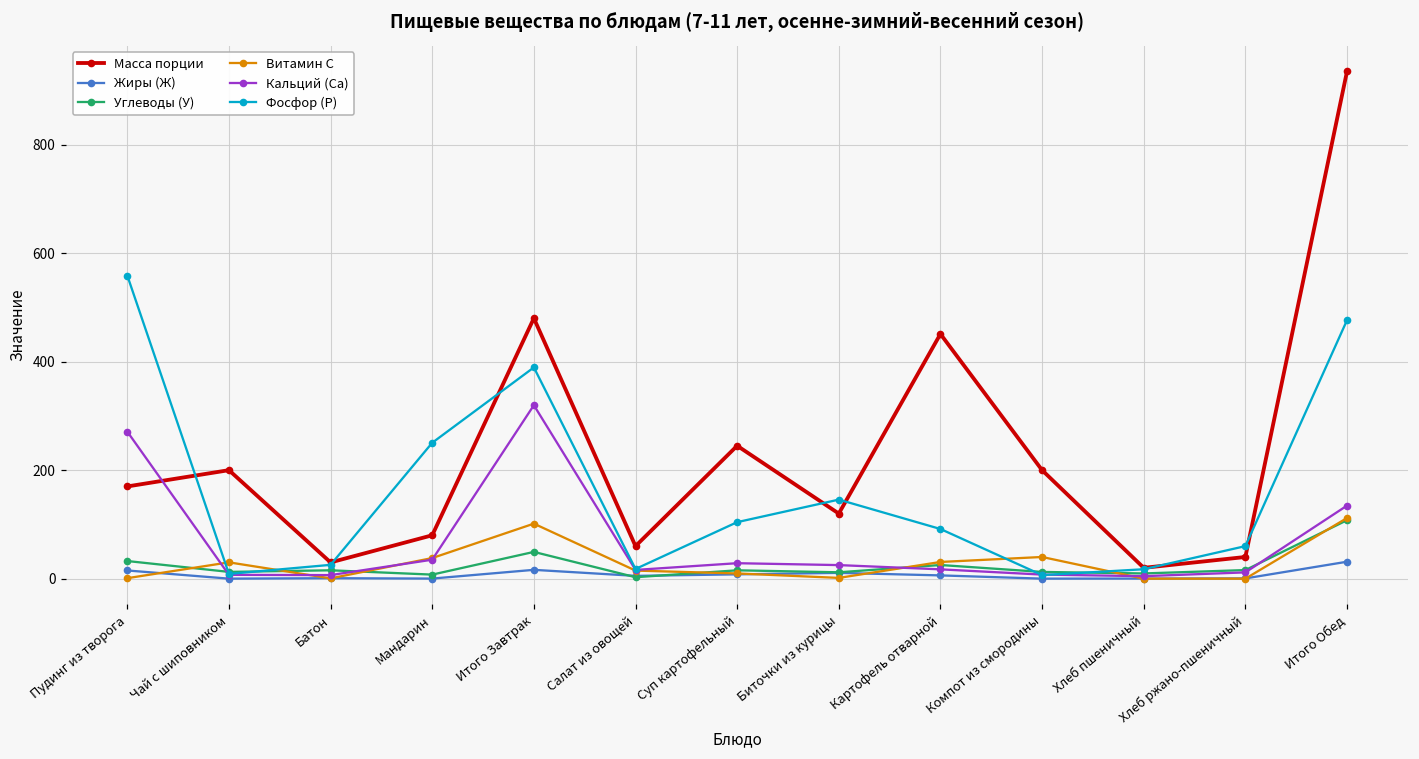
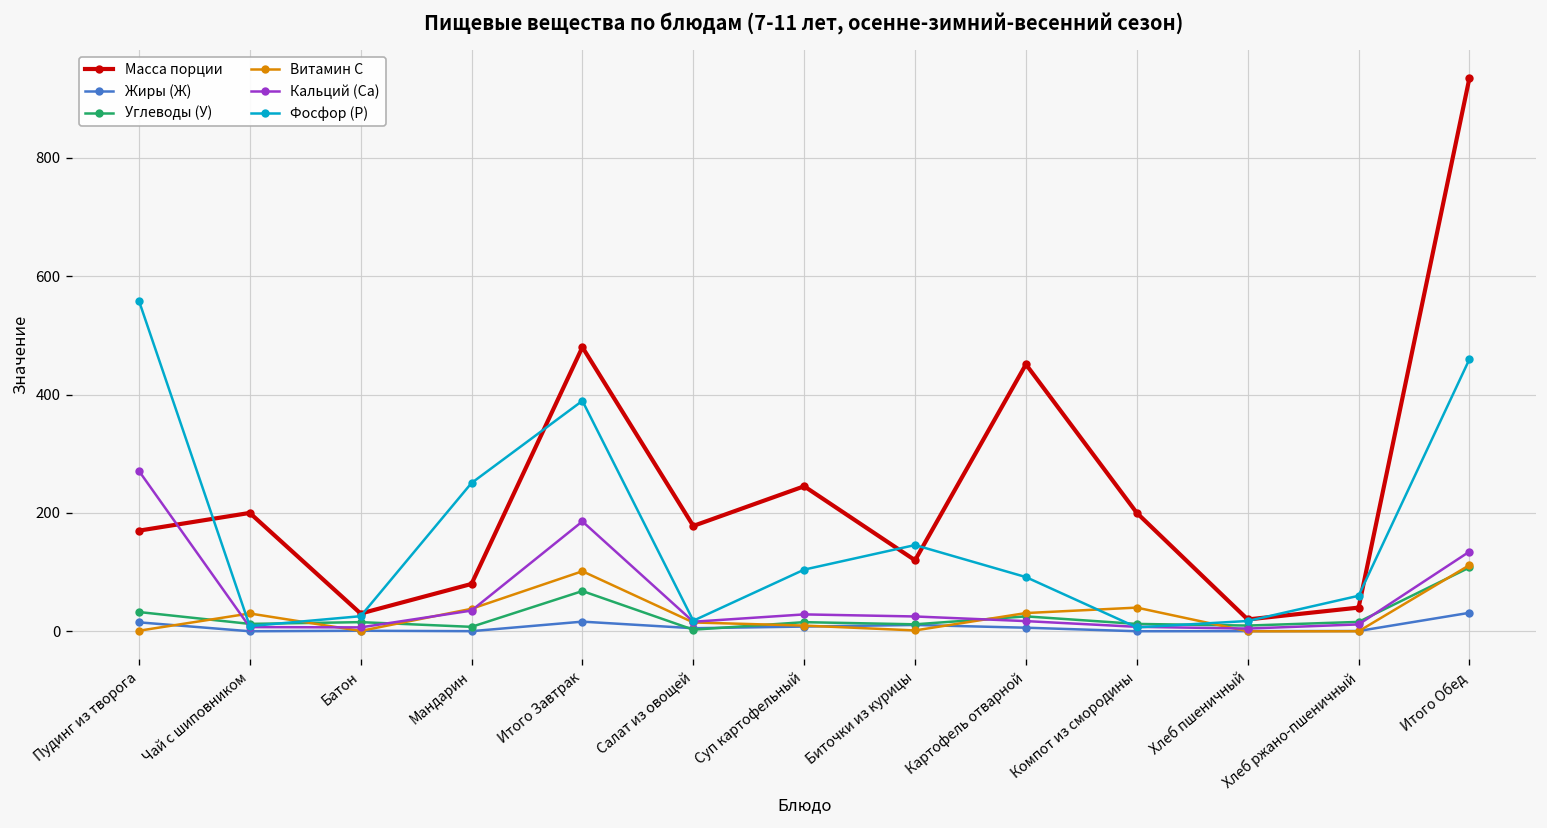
  {
    "Масса порции": {
      "Пудинг из творога": 170,
      "Чай с шиповником": 200,
      "Мандарин": 80,
      "Итого Завтрак": 480,
-     "Салат из овощей": 60,
+     "Салат из овощей": 180,
      "Суп картофельный": 250,
      "Биточки из курицы": 120,
      "Картофель отварной": 450,
      "Компот из смородины": 200,
      "Хлеб ржано-пшеничный": 40,
      "Итого Обед": 940
    },
    "Жиры (Ж)": {
      "Пудинг из творога": 20,
      "Чай с шиповником": 0,
      "Мандарин": 0,
      "Итого Завтрак": 20,
      "Картофель отварной": 10,
      "Компот из смородины": 0,
      "Итого Обед": 30
    },
    "Углеводы (У)": {
      "Пудинг из творога": 30,
      "Батон": 20,
      "Мандарин": 10,
-     "Итого Завтрак": 50,
+     "Итого Завтрак": 70,
      "Суп картофельный": 20,
      "Картофель отварной": 30
    },
    "Витамин С": {
      "Пудинг из творога": 0,
      "Чай с шиповником": 30,
      "Итого Завтрак": 100,
      "Биточки из курицы": 0,
      "Картофель отварной": 30,
      "Компот из смородины": 40
    },
    "Кальций (Са)": {
      "Пудинг из творога": 270,
      "Батон": 10,
-     "Итого Завтрак": 320,
+     "Итого Завтрак": 190,
      "Суп картофельный": 30,
      "Биточки из курицы": 30,
      "Картофель отварной": 20,
      "Итого Обед": 130
    },
    "Фосфор (Р)": {
      "Пудинг из творога": 560,
      "Мандарин": 250,
      "Итого Завтрак": 390,
      "Суп картофельный": 100,
      "Биточки из курицы": 150,
      "Картофель отварной": 90,
      "Хлеб ржано-пшеничный": 60,
-     "Итого Обед": 480
+     "Итого Обед": 460
    }
  }
